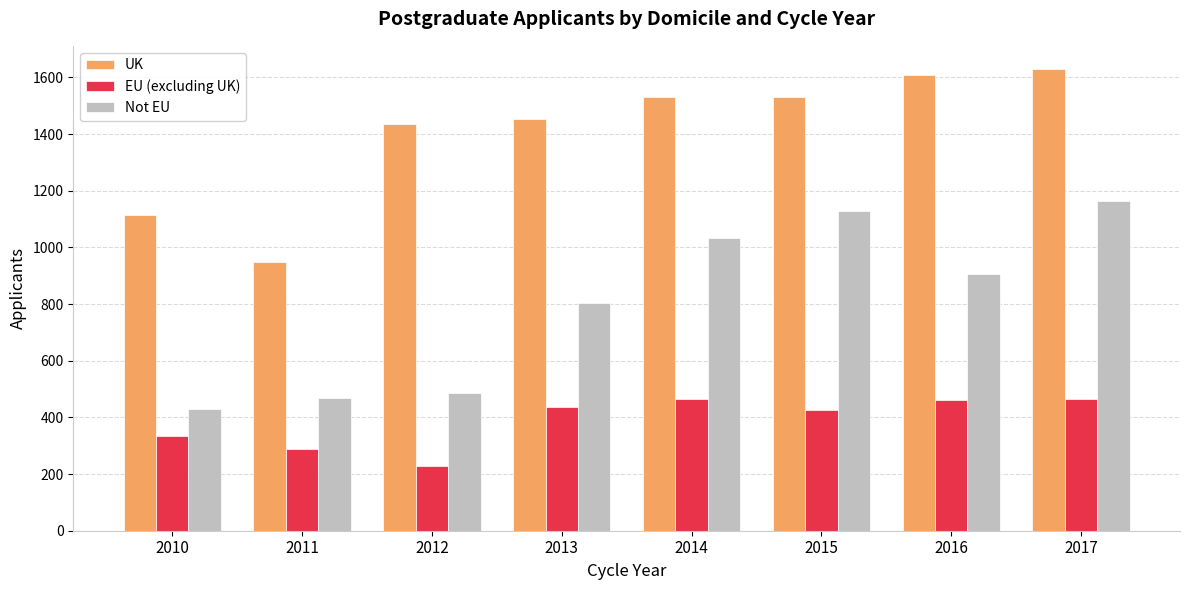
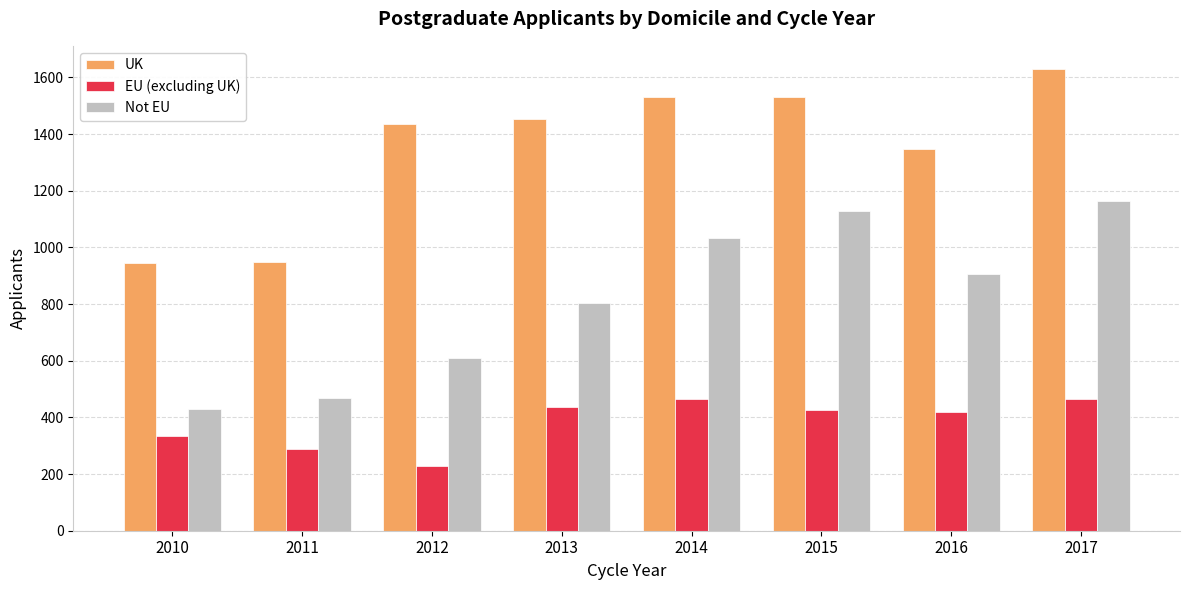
  {
    "UK": {
-     "2010": 1120,
+     "2010": 950,
      "2011": 950,
      "2012": 1440,
      "2013": 1460,
      "2014": 1530,
      "2015": 1530,
-     "2016": 1610,
+     "2016": 1350,
      "2017": 1630
    },
    "EU (excluding UK)": {
      "2010": 330,
      "2011": 290,
      "2012": 230,
      "2013": 440,
      "2014": 470,
      "2015": 430,
-     "2016": 460,
+     "2016": 420,
      "2017": 470
    },
    "Not EU": {
      "2010": 430,
      "2011": 470,
-     "2012": 490,
+     "2012": 610,
      "2013": 810,
      "2014": 1030,
      "2015": 1130,
      "2016": 910,
      "2017": 1170
    }
  }
